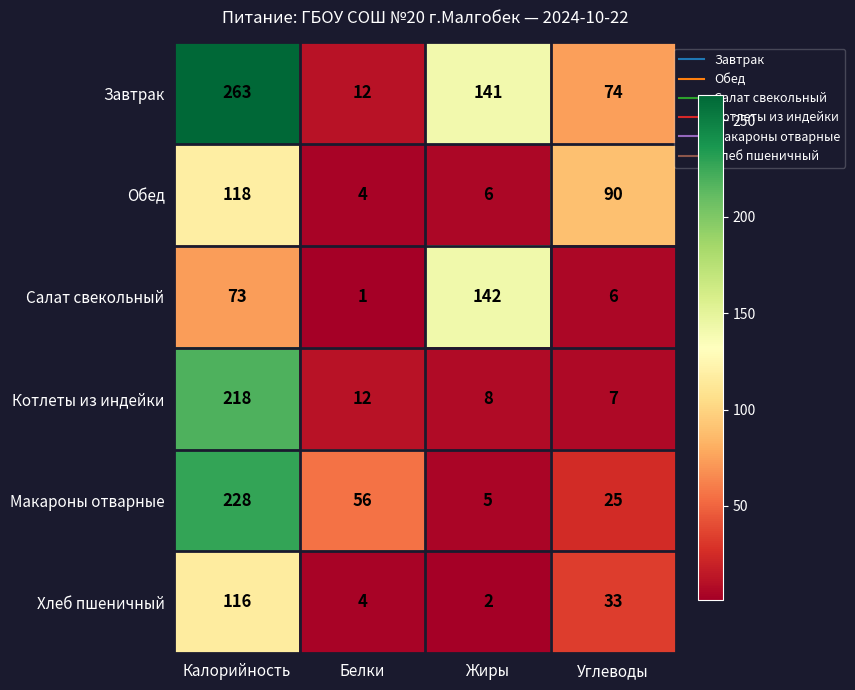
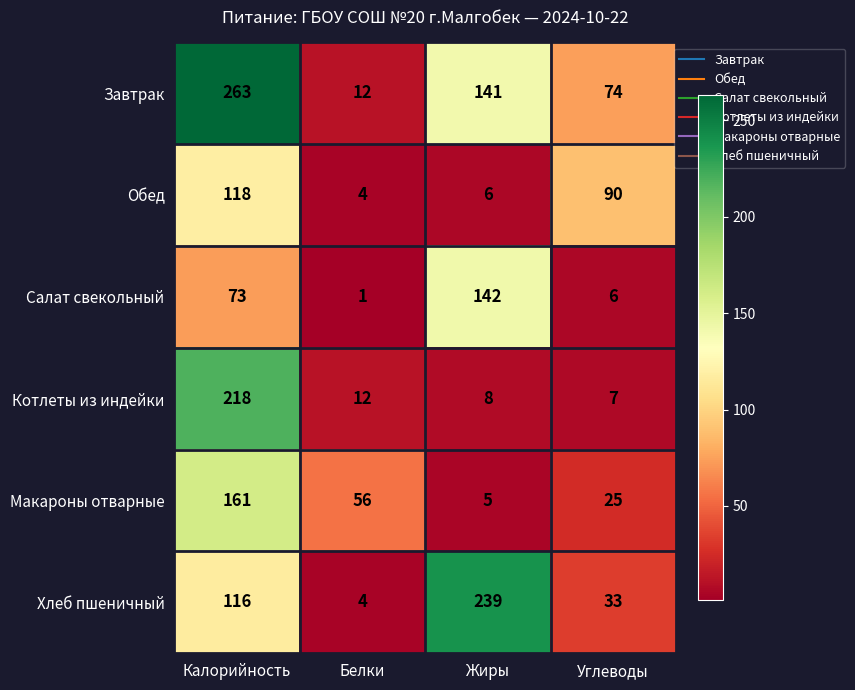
  {
    "Завтрак": {
      "Калорийность": 263,
      "Белки": 12,
      "Жиры": 141,
      "Углеводы": 74
    },
    "Обед": {
      "Калорийность": 118,
      "Белки": 4,
      "Жиры": 6,
      "Углеводы": 90
    },
    "Салат свекольный": {
      "Калорийность": 73,
      "Белки": 1,
      "Жиры": 142,
      "Углеводы": 6
    },
    "Котлеты из индейки": {
      "Калорийность": 218,
      "Белки": 12,
      "Жиры": 8,
      "Углеводы": 7
    },
    "Макароны отварные": {
-     "Калорийность": 228,
+     "Калорийность": 161,
      "Белки": 56,
      "Жиры": 5,
      "Углеводы": 25
    },
    "Хлеб пшеничный": {
      "Калорийность": 116,
      "Белки": 4,
-     "Жиры": 2,
+     "Жиры": 239,
      "Углеводы": 33
    }
  }
